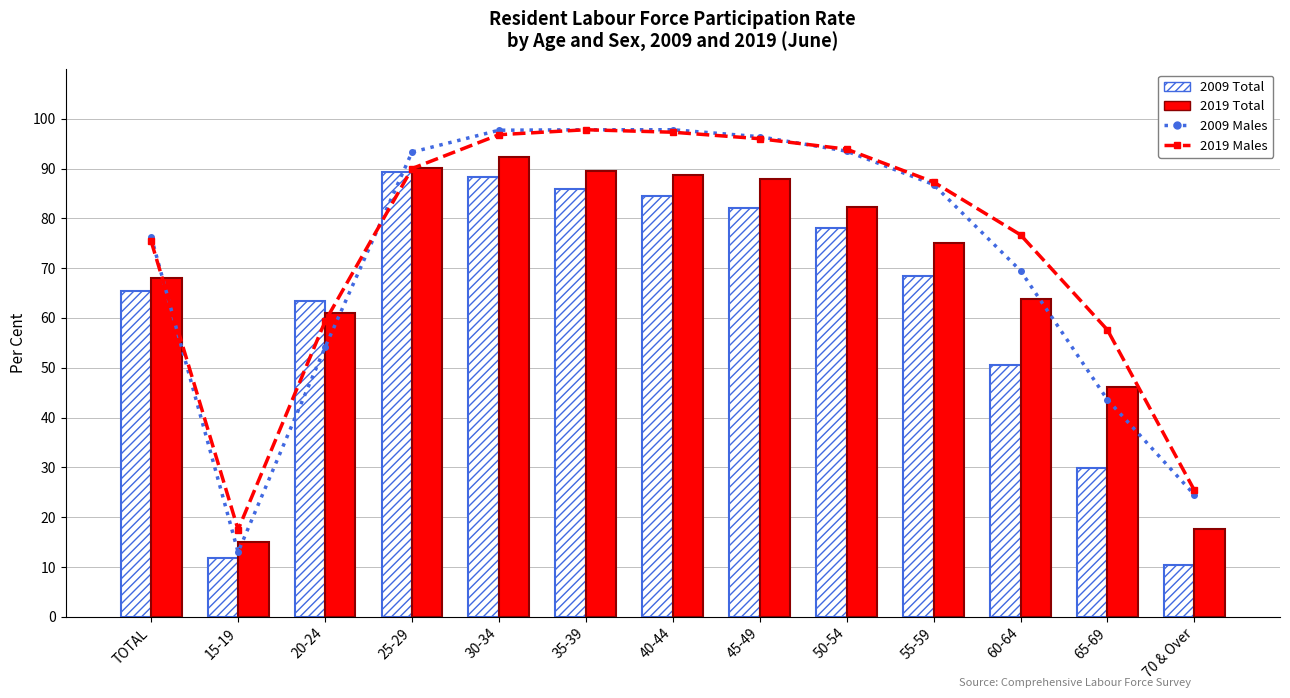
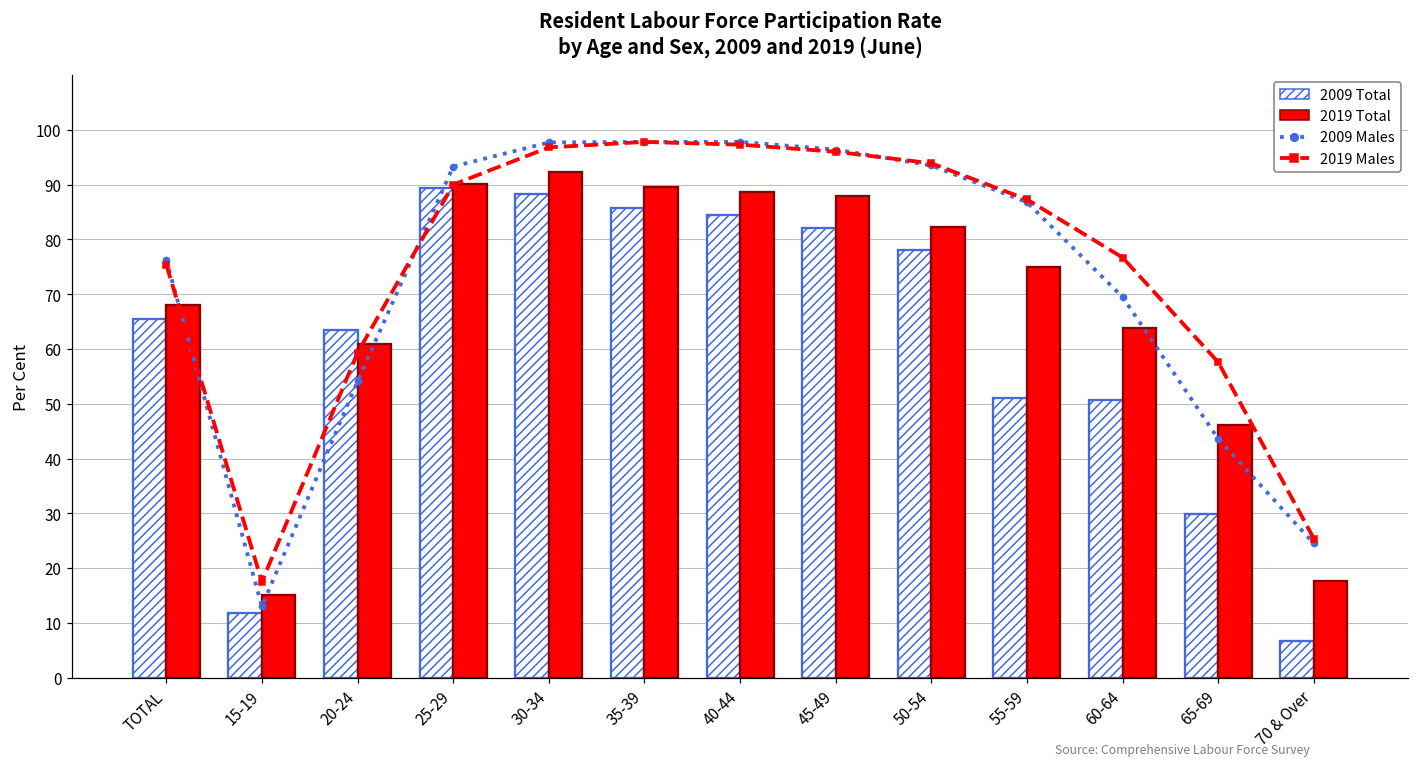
  {
    "2009 Total": {
      "TOTAL": 65,
      "15-19": 12,
      "20-24": 64,
      "25-29": 89,
      "30-34": 88,
      "35-39": 86,
      "40-44": 84,
      "45-49": 82,
      "50-54": 78,
-     "55-59": 68,
+     "55-59": 51,
      "60-64": 51,
      "65-69": 30,
-     "70 & Over": 11
+     "70 & Over": 7
    },
    "2009 Males": {
      "TOTAL": 76,
      "15-19": 13,
      "20-24": 54,
      "25-29": 93,
      "30-34": 98,
      "60-64": 70,
      "65-69": 44,
      "70 & Over": 25
    }
  }
